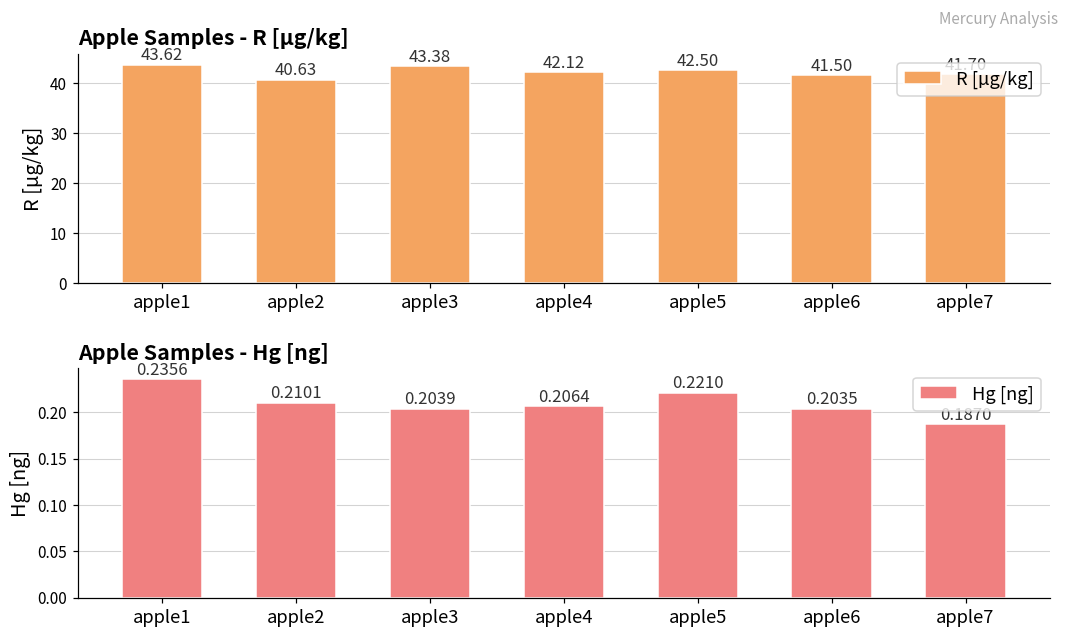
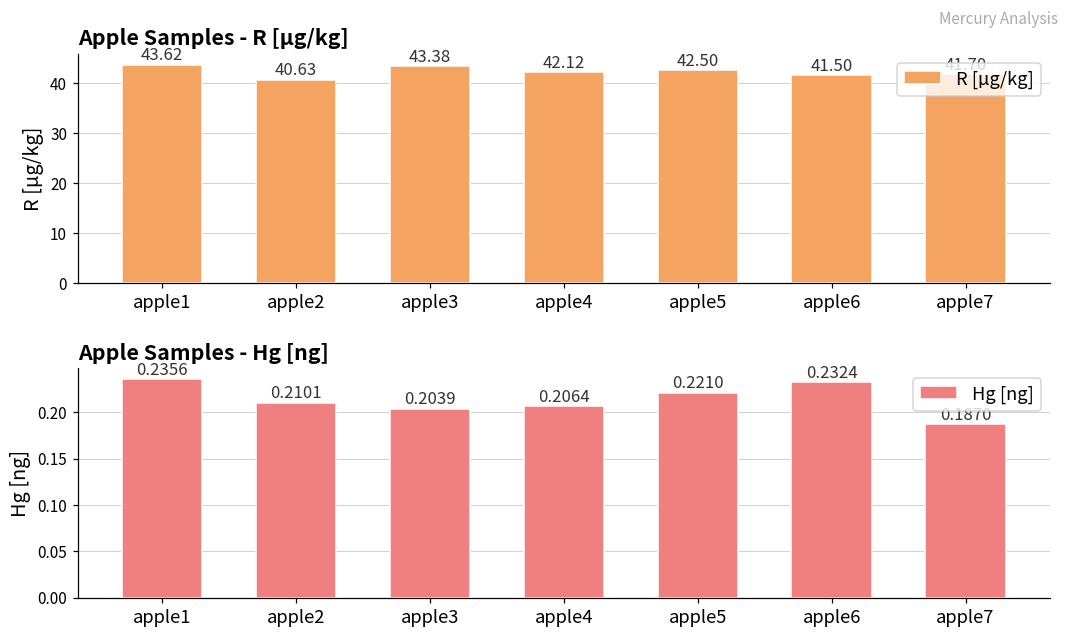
  {
    "Apple Samples - R [µg/kg]": {
      "apple1": 43.62,
      "apple2": 40.63,
      "apple3": 43.38,
      "apple4": 42.12,
      "apple5": 42.50,
      "apple6": 41.50
    },
    "Apple Samples - Hg [ng]": {
      "apple1": 0.2356,
      "apple2": 0.2101,
      "apple3": 0.2039,
      "apple4": 0.2064,
      "apple5": 0.2210,
-     "apple6": 0.2035
+     "apple6": 0.2324
    }
  }
